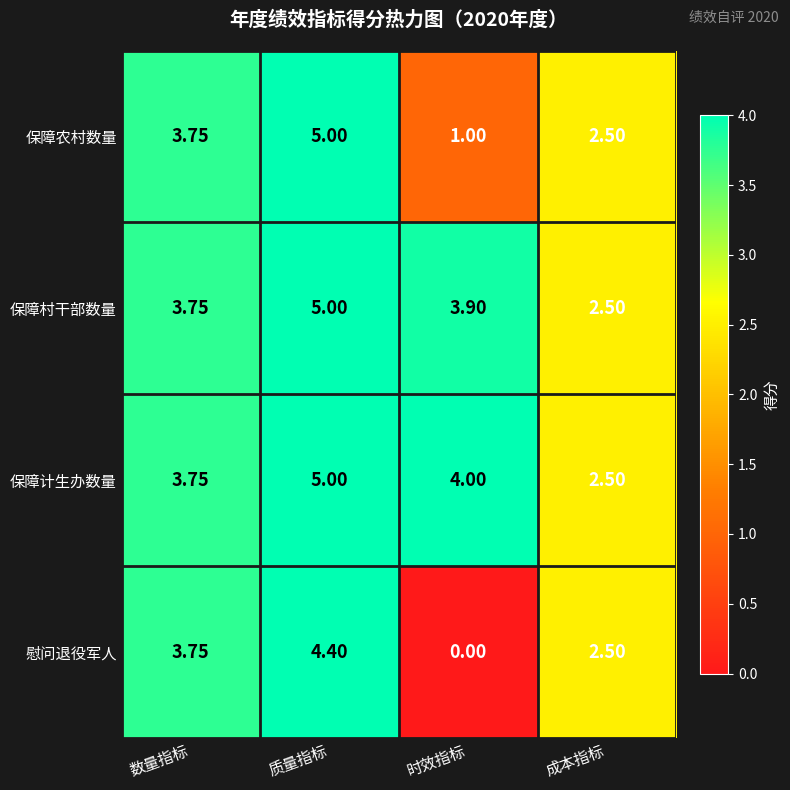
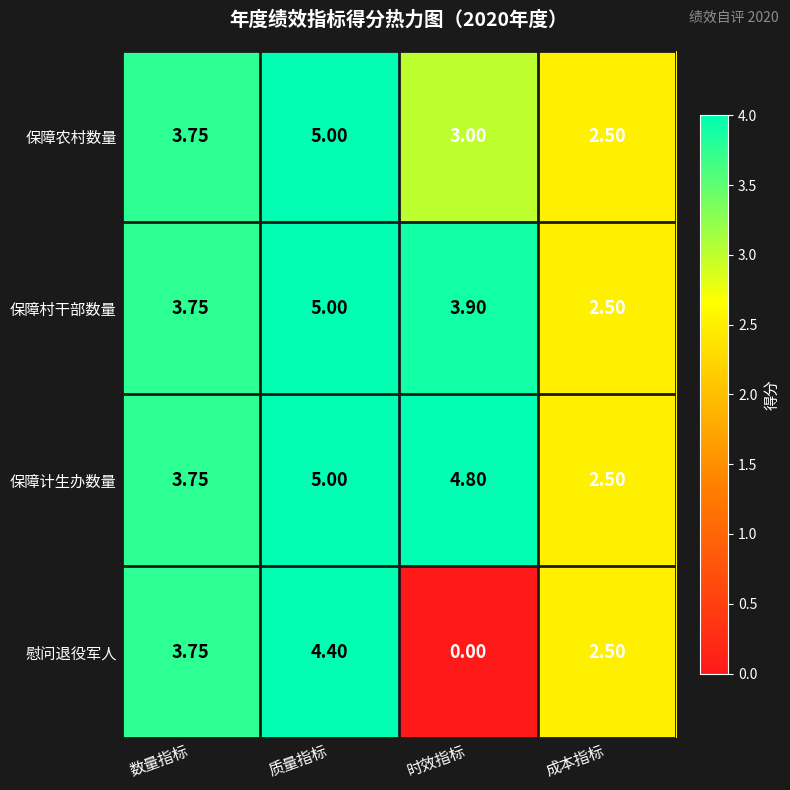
  {
    "保障农村数量": {
      "数量指标": 3.75,
      "质量指标": 5.00,
-     "时效指标": 1.00,
+     "时效指标": 3.00,
      "成本指标": 2.50
    },
    "保障村干部数量": {
      "数量指标": 3.75,
      "质量指标": 5.00,
      "时效指标": 3.90,
      "成本指标": 2.50
    },
    "保障计生办数量": {
      "数量指标": 3.75,
      "质量指标": 5.00,
-     "时效指标": 4.00,
+     "时效指标": 4.80,
      "成本指标": 2.50
    },
    "慰问退役军人": {
      "数量指标": 3.75,
      "质量指标": 4.40,
      "时效指标": 0.00,
      "成本指标": 2.50
    }
  }
